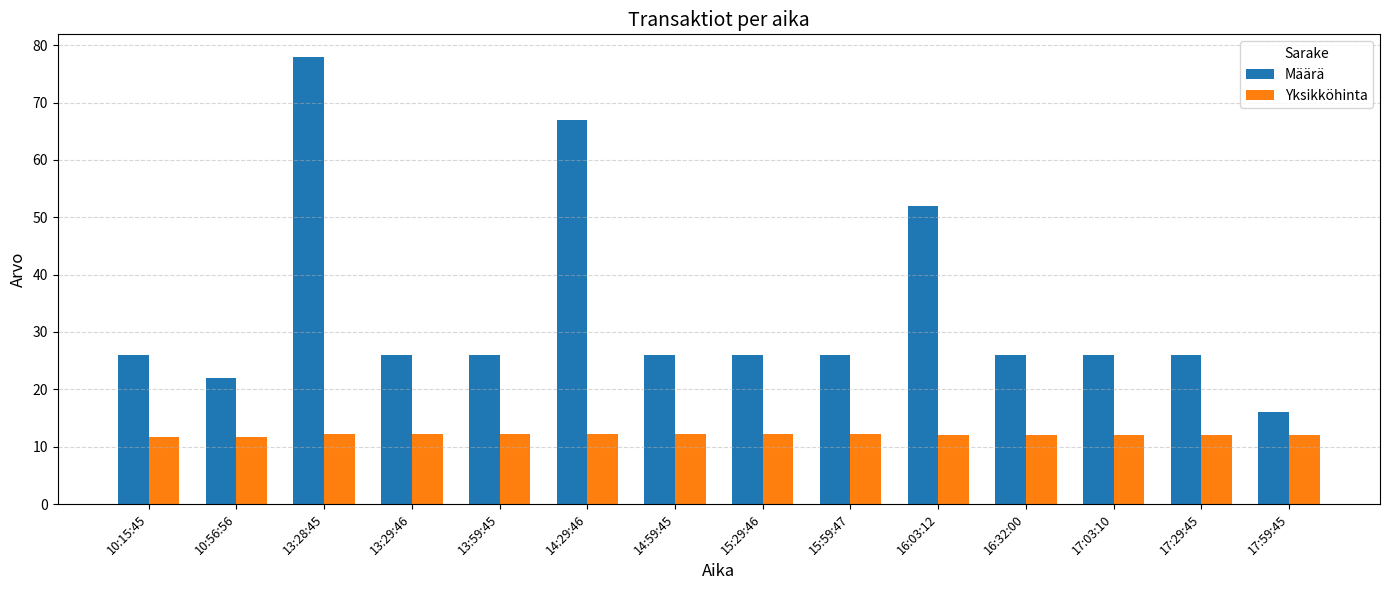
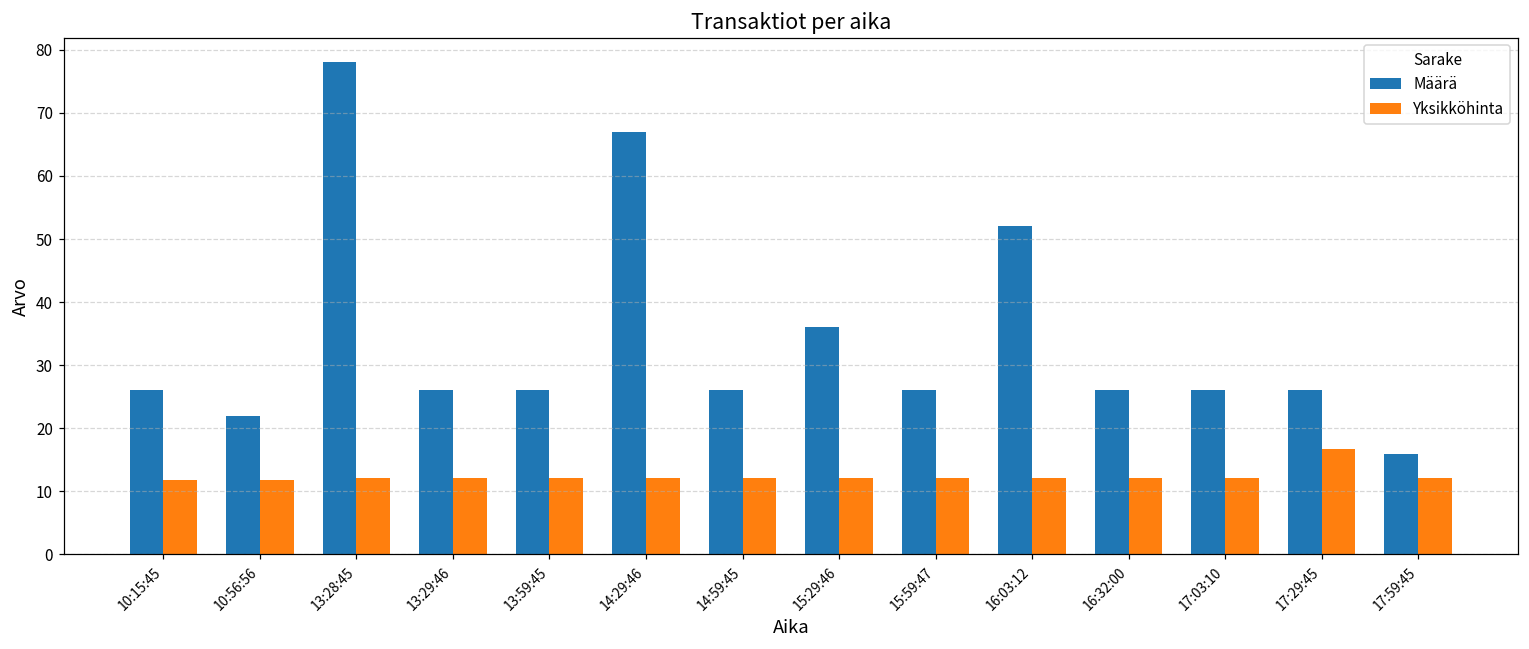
  {
    "Määrä": {
      "10:15:45": 26,
      "10:56:56": 22,
      "13:28:45": 78,
      "13:29:46": 26,
      "13:59:45": 26,
      "14:29:46": 67,
      "14:59:45": 26,
-     "15:29:46": 26,
+     "15:29:46": 36,
      "15:59:47": 26,
      "16:03:12": 52,
      "16:32:00": 26,
      "17:03:10": 26,
      "17:29:45": 26,
      "17:59:45": 16
    },
    "Yksikköhinta": {
      "10:15:45": 12,
      "10:56:56": 12,
      "13:28:45": 12,
      "13:29:46": 12,
      "13:59:45": 12,
      "14:29:46": 12,
      "14:59:45": 12,
      "15:29:46": 12,
      "15:59:47": 12,
      "16:03:12": 12,
      "16:32:00": 12,
      "17:03:10": 12,
-     "17:29:45": 12,
+     "17:29:45": 17,
      "17:59:45": 12
    }
  }
